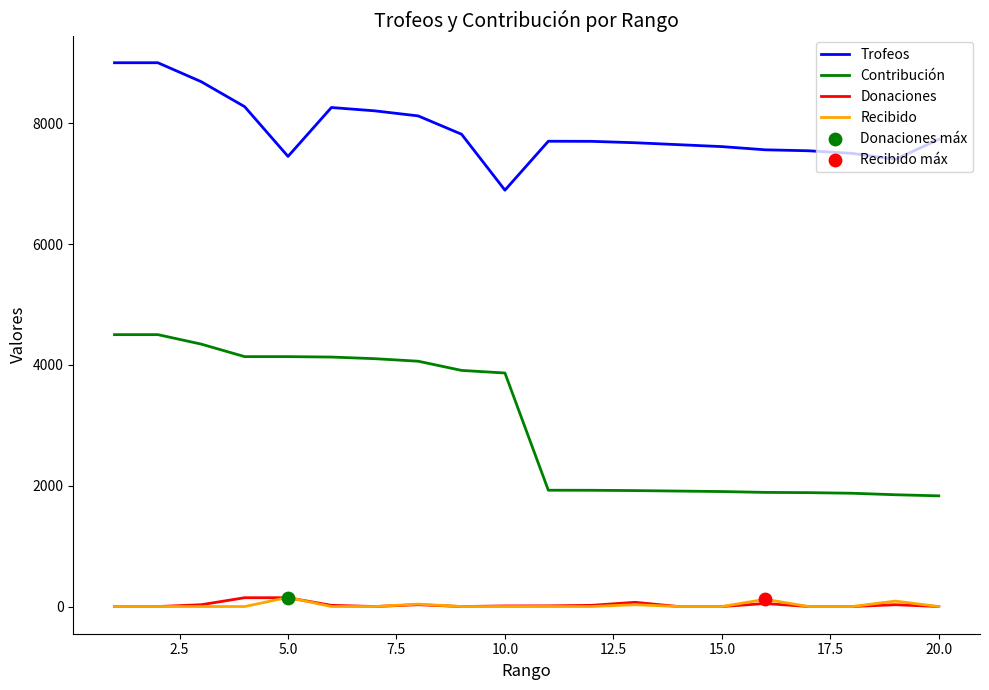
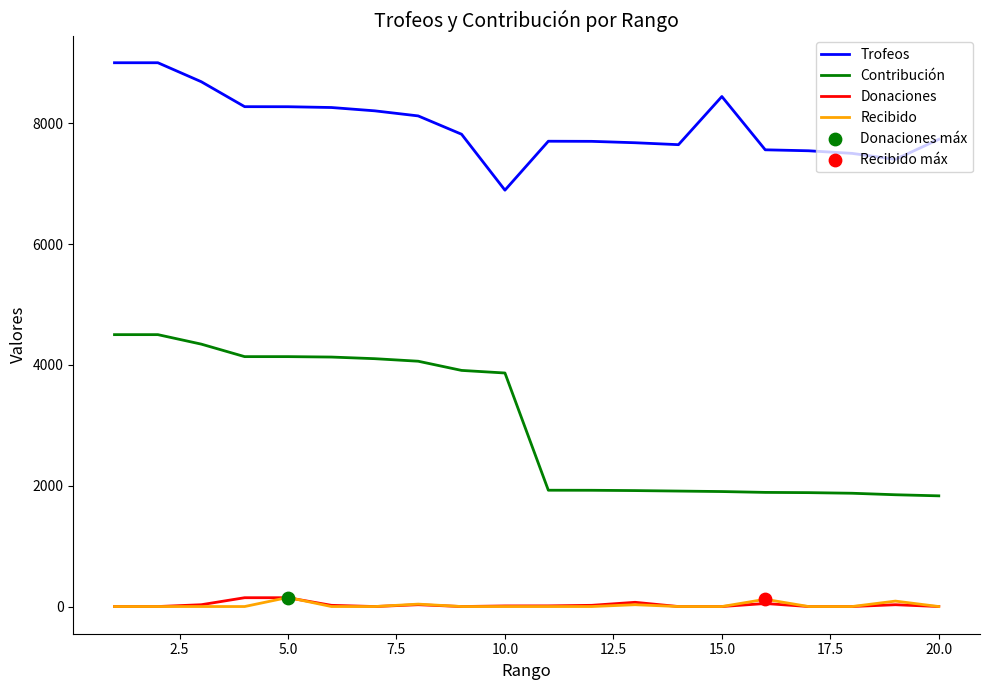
  {
    "Trofeos": {
-     "5.0": 7500,
+     "5.0": 8300,
      "10.0": 6900,
-     "15.0": 7600
+     "15.0": 8400
    }
  }
